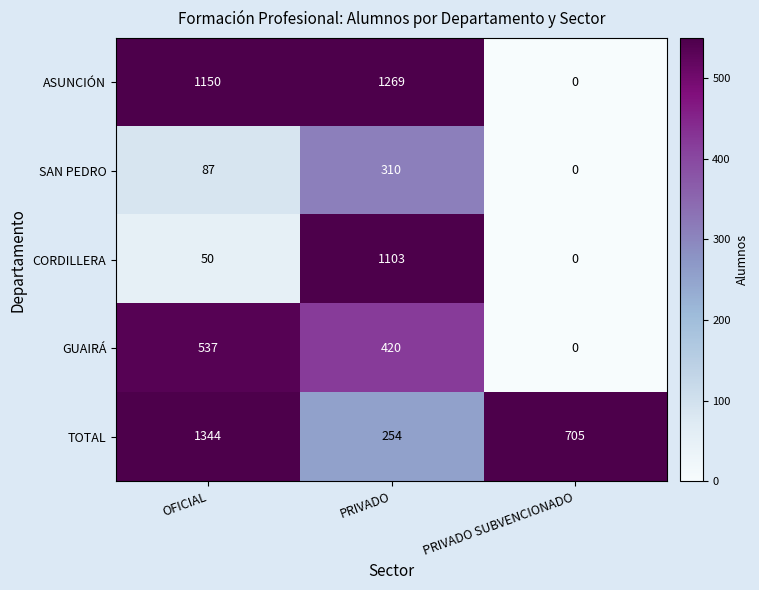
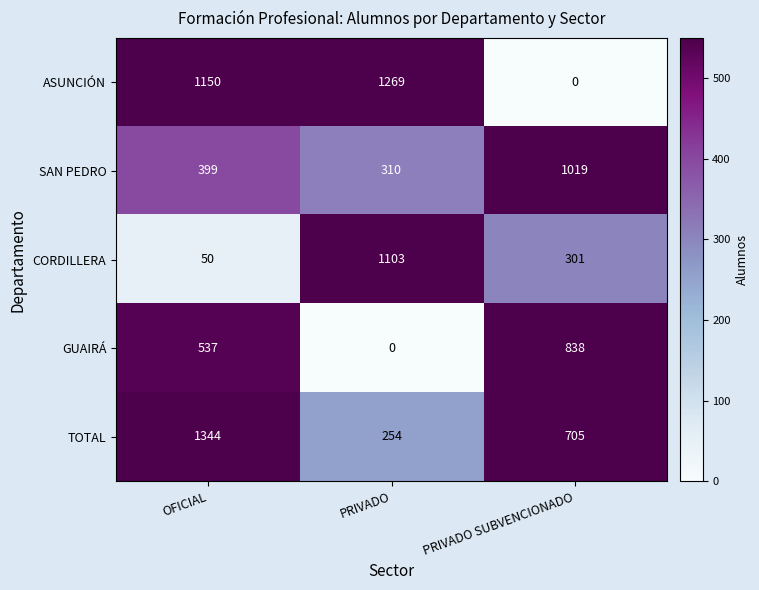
  {
    "ASUNCIÓN": {
      "OFICIAL": 1150,
      "PRIVADO": 1269,
      "PRIVADO SUBVENCIONADO": 0
    },
    "SAN PEDRO": {
-     "OFICIAL": 87,
+     "OFICIAL": 399,
      "PRIVADO": 310,
-     "PRIVADO SUBVENCIONADO": 0
+     "PRIVADO SUBVENCIONADO": 1019
    },
    "CORDILLERA": {
      "OFICIAL": 50,
      "PRIVADO": 1103,
-     "PRIVADO SUBVENCIONADO": 0
+     "PRIVADO SUBVENCIONADO": 301
    },
    "GUAIRÁ": {
      "OFICIAL": 537,
-     "PRIVADO": 420,
-     "PRIVADO SUBVENCIONADO": 0
+     "PRIVADO": 0,
+     "PRIVADO SUBVENCIONADO": 838
    },
    "TOTAL": {
      "OFICIAL": 1344,
      "PRIVADO": 254,
      "PRIVADO SUBVENCIONADO": 705
    }
  }
